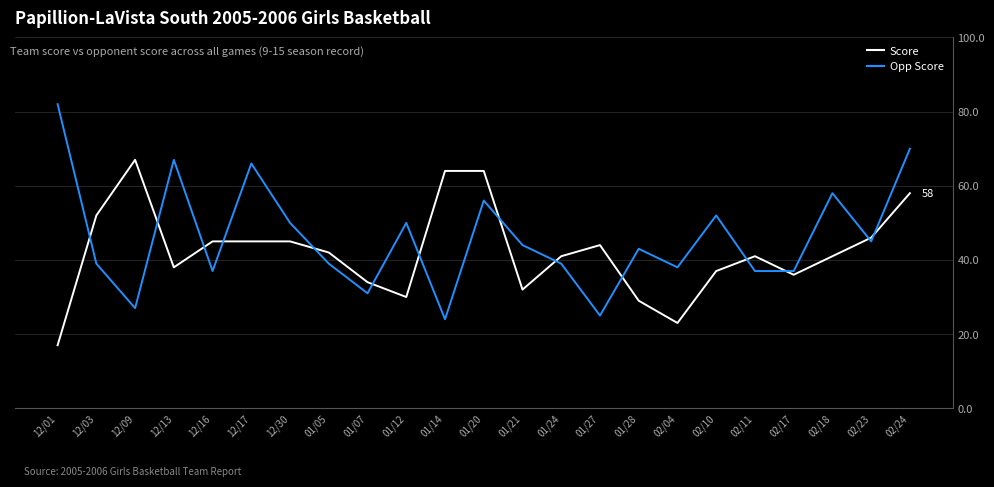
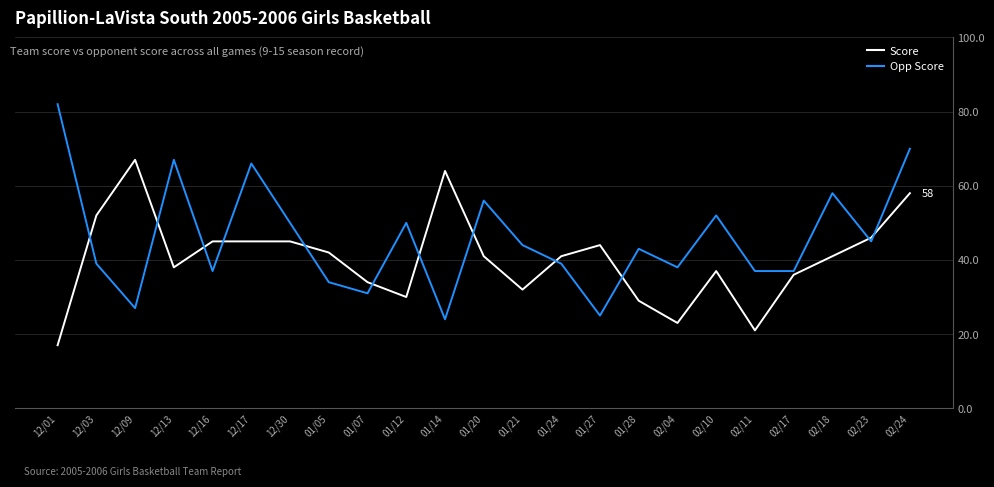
  {
    "Score": {
      "12/01": 17,
      "12/03": 52,
      "12/09": 67,
      "12/13": 38,
      "12/16": 45,
      "12/17": 45,
      "12/30": 45,
      "01/05": 42,
      "01/07": 34,
      "01/12": 30,
      "01/14": 64,
-     "01/20": 64,
+     "01/20": 41,
      "01/21": 32,
      "01/24": 41,
      "01/27": 44,
      "01/28": 29,
      "02/04": 23,
      "02/10": 37,
-     "02/11": 41,
+     "02/11": 21,
      "02/17": 36,
      "02/18": 41,
      "02/23": 46
    },
    "Opp Score": {
      "12/01": 82,
      "12/03": 39,
      "12/09": 27,
      "12/13": 67,
      "12/16": 37,
      "12/17": 66,
      "12/30": 50,
-     "01/05": 39,
+     "01/05": 34,
      "01/07": 31,
      "01/12": 50,
      "01/14": 24,
      "01/20": 56,
      "01/21": 44,
      "01/24": 39,
      "01/27": 25,
      "01/28": 43,
      "02/04": 38,
      "02/10": 52,
      "02/11": 37,
      "02/17": 37,
      "02/18": 58,
      "02/23": 45,
      "02/24": 70
    }
  }
